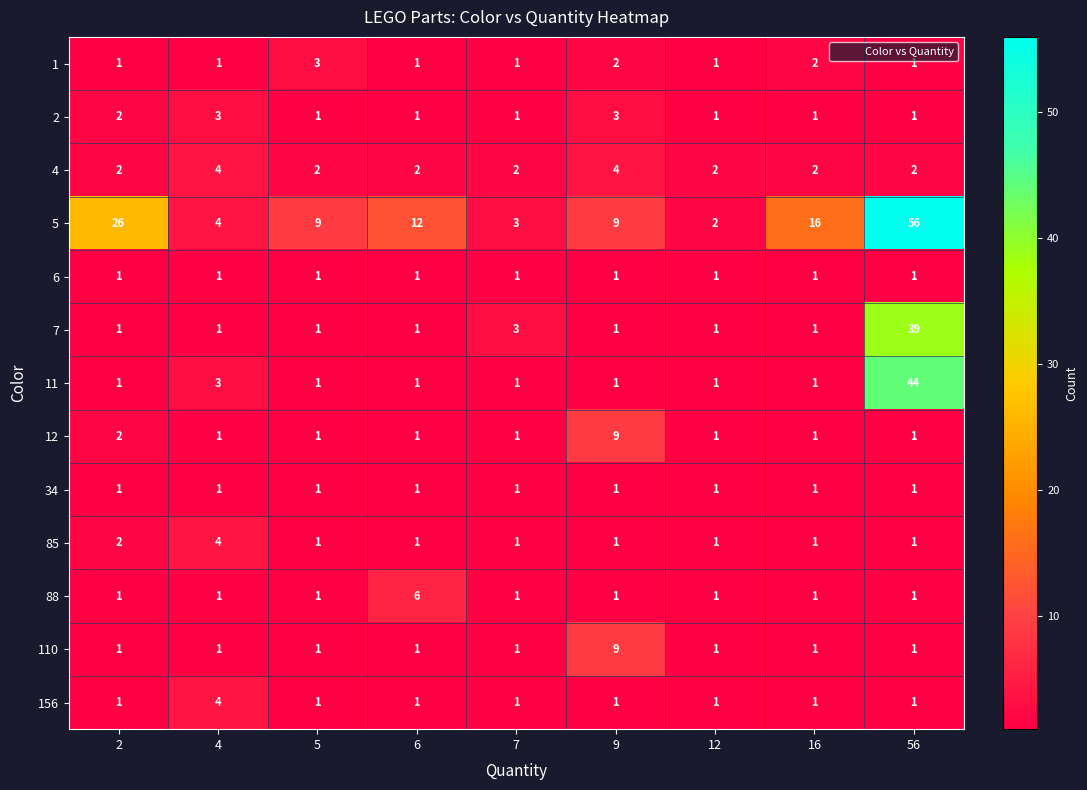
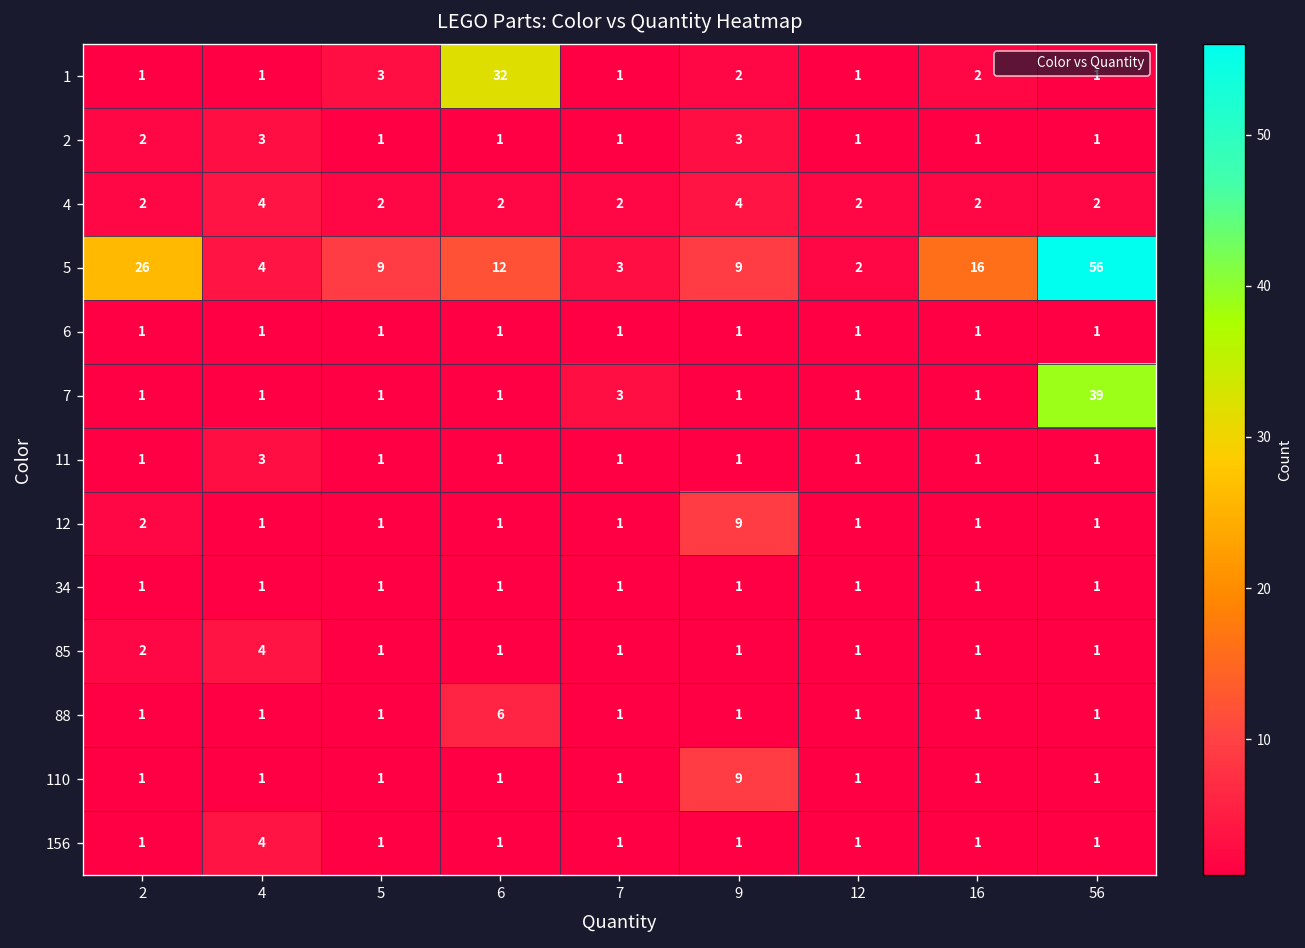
  {
    "1": {
      "2": 1,
      "4": 1,
      "5": 3,
-     "6": 1,
+     "6": 32,
      "7": 1,
      "9": 2,
      "12": 1,
      "16": 2
    },
    "2": {
      "2": 2,
      "4": 3,
      "5": 1,
      "6": 1,
      "7": 1,
      "9": 3,
      "12": 1,
      "16": 1,
      "56": 1
    },
    "4": {
      "2": 2,
      "4": 4,
      "5": 2,
      "6": 2,
      "7": 2,
      "9": 4,
      "12": 2,
      "16": 2,
      "56": 2
    },
    "5": {
      "2": 26,
      "4": 4,
      "5": 9,
      "6": 12,
      "7": 3,
      "9": 9,
      "12": 2,
      "16": 16,
      "56": 56
    },
    "6": {
      "2": 1,
      "4": 1,
      "5": 1,
      "6": 1,
      "7": 1,
      "9": 1,
      "12": 1,
      "16": 1,
      "56": 1
    },
    "7": {
      "2": 1,
      "4": 1,
      "5": 1,
      "6": 1,
      "7": 3,
      "9": 1,
      "12": 1,
      "16": 1,
      "56": 39
    },
    "11": {
      "2": 1,
      "4": 3,
      "5": 1,
      "6": 1,
      "7": 1,
      "9": 1,
      "12": 1,
      "16": 1,
-     "56": 44
+     "56": 1
    },
    "12": {
      "2": 2,
      "4": 1,
      "5": 1,
      "6": 1,
      "7": 1,
      "9": 9,
      "12": 1,
      "16": 1,
      "56": 1
    },
    "34": {
      "2": 1,
      "4": 1,
      "5": 1,
      "6": 1,
      "7": 1,
      "9": 1,
      "12": 1,
      "16": 1,
      "56": 1
    },
    "85": {
      "2": 2,
      "4": 4,
      "5": 1,
      "6": 1,
      "7": 1,
      "9": 1,
      "12": 1,
      "16": 1,
      "56": 1
    },
    "88": {
      "2": 1,
      "4": 1,
      "5": 1,
      "6": 6,
      "7": 1,
      "9": 1,
      "12": 1,
      "16": 1,
      "56": 1
    },
    "110": {
      "2": 1,
      "4": 1,
      "5": 1,
      "6": 1,
      "7": 1,
      "9": 9,
      "12": 1,
      "16": 1,
      "56": 1
    },
    "156": {
      "2": 1,
      "4": 4,
      "5": 1,
      "6": 1,
      "7": 1,
      "9": 1,
      "12": 1,
      "16": 1,
      "56": 1
    }
  }
